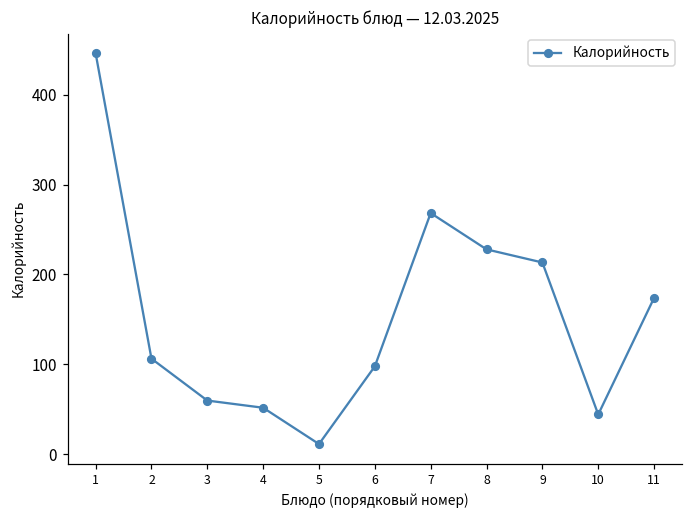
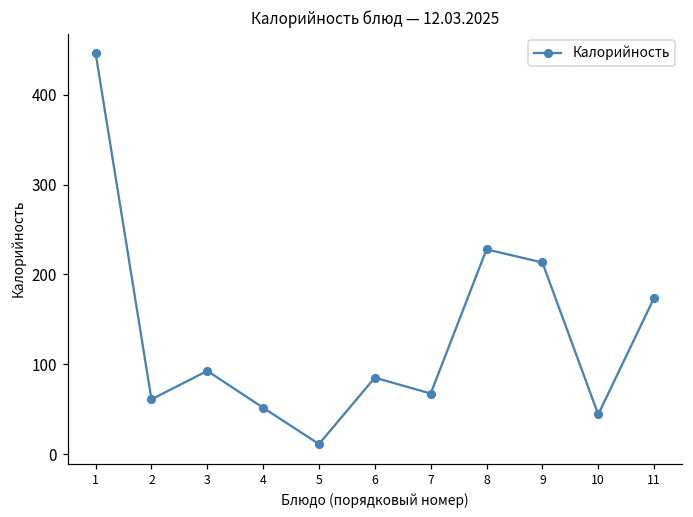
  {
    "1": 450,
-   "2": 110,
-   "3": 60,
+   "2": 60,
+   "3": 90,
    "4": 50,
    "5": 10,
-   "6": 100,
-   "7": 270,
+   "6": 90,
+   "7": 70,
    "8": 230,
    "9": 210,
    "10": 40,
    "11": 170
  }
